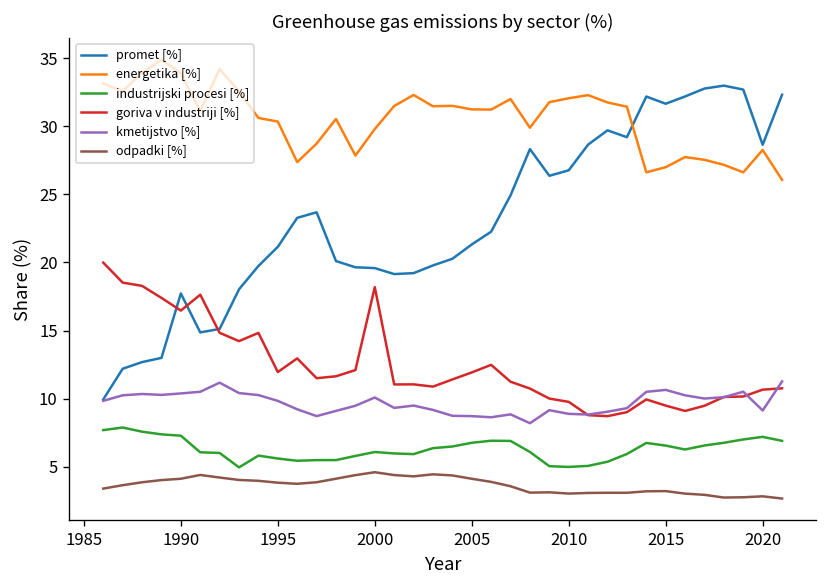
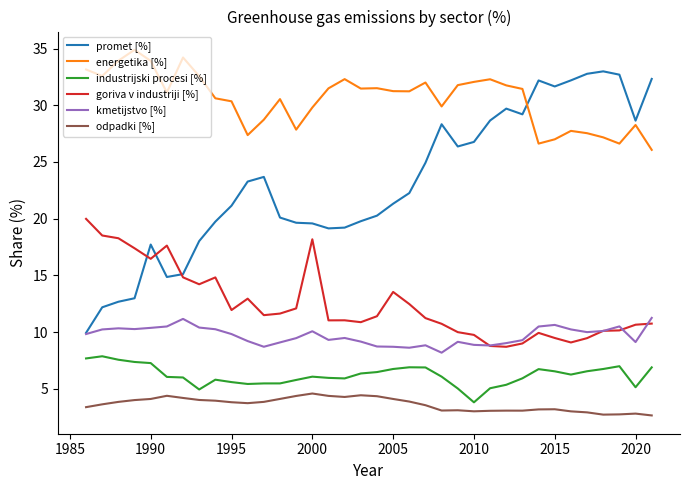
  {
    "promet [%]": {
      "1990": 17.7,
      "1995": 21.1,
      "2000": 19.6,
      "2005": 21.3,
      "2010": 26.8,
      "2015": 31.7,
      "2020": 28.6
    },
    "energetika [%]": {
      "1995": 30.3,
      "2000": 29.8,
      "2005": 31.2,
      "2010": 32.1,
      "2015": 27.0,
      "2020": 28.3
    },
    "industrijski procesi [%]": {
      "1990": 7.3,
      "1995": 5.6,
      "2000": 6.1,
      "2005": 6.8,
-     "2010": 5.0,
+     "2010": 3.8,
      "2015": 6.6,
-     "2020": 7.2
+     "2020": 5.1
    },
    "goriva v industriji [%]": {
      "1990": 16.5,
      "1995": 12.0,
      "2000": 18.2,
-     "2005": 11.9,
+     "2005": 13.5,
      "2010": 9.8,
      "2015": 9.5,
      "2020": 10.7
    },
    "kmetijstvo [%]": {
      "1990": 10.4,
      "1995": 9.8,
      "2000": 10.1,
      "2005": 8.7,
      "2010": 8.9,
      "2015": 10.6,
      "2020": 9.1
    },
    "odpadki [%]": {
      "1990": 4.1,
      "1995": 3.8,
      "2000": 4.6,
      "2005": 4.1,
      "2010": 3.0,
      "2015": 3.2,
      "2020": 2.8
    }
  }
